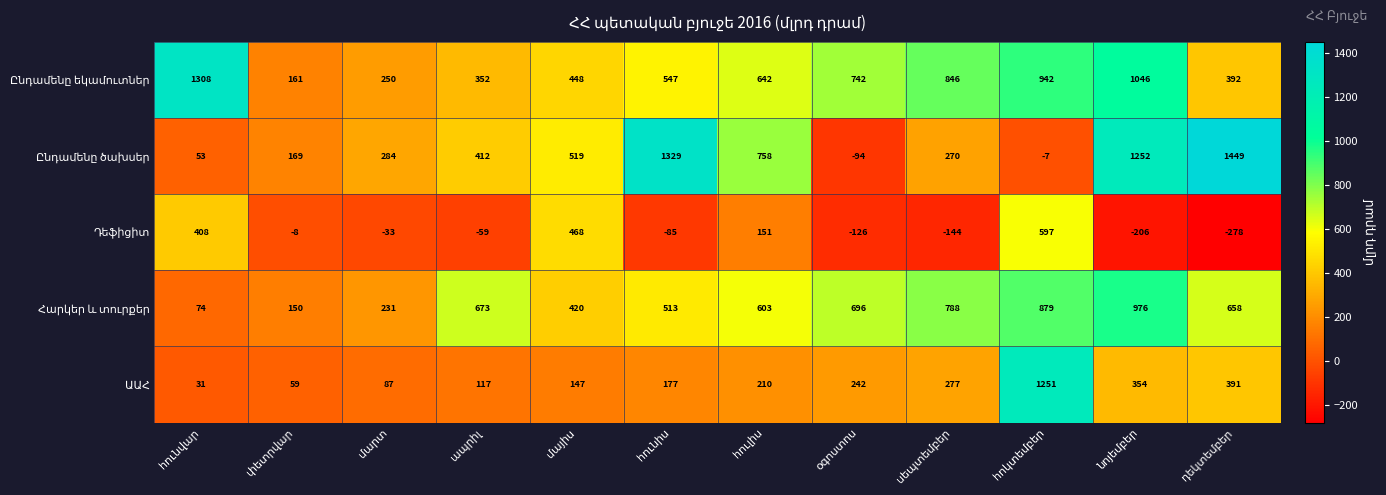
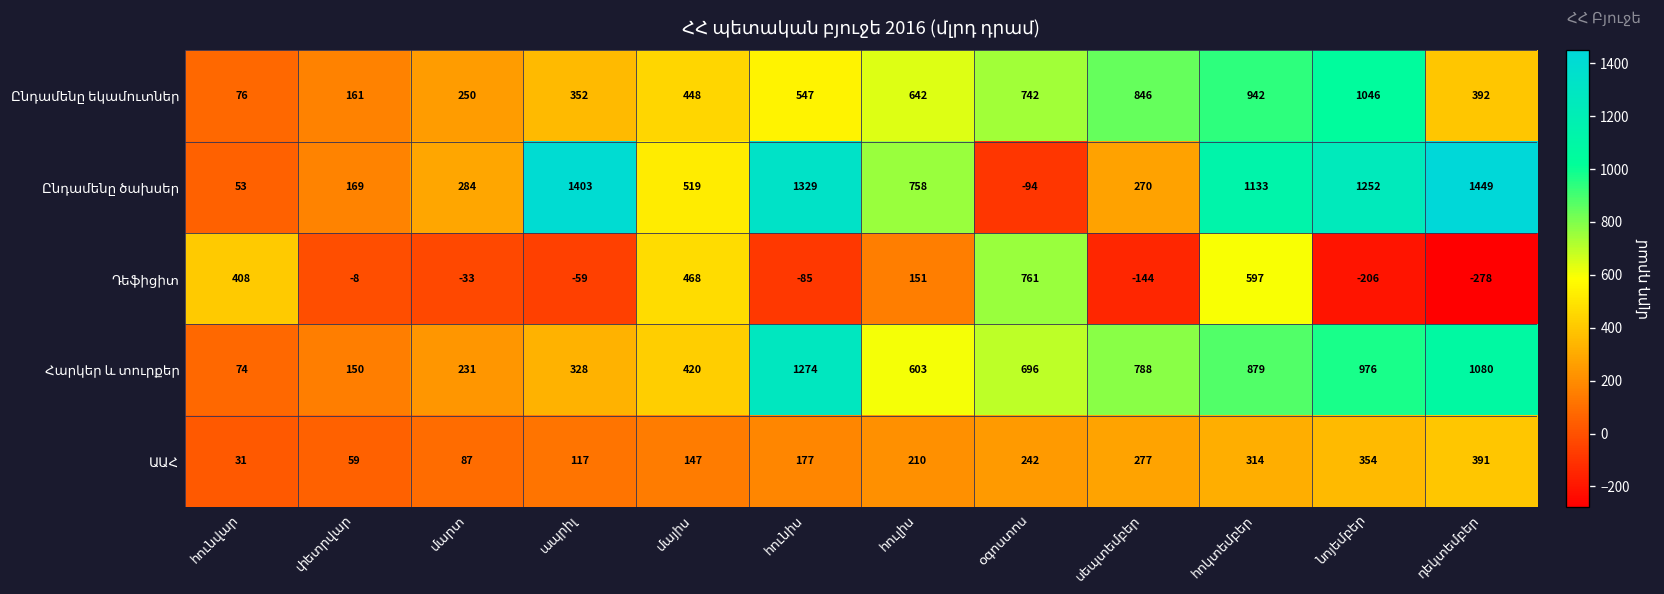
  {
    "Ընդամենը եկամուտներ": {
-     "հունվար": 1308,
+     "հունվար": 76,
      "փետրվար": 161,
      "մարտ": 250,
      "ապրիլ": 352,
      "մայիս": 448,
      "հունիս": 547,
      "հուլիս": 642,
      "օգոստոս": 742,
      "սեպտեմբեր": 846,
      "հոկտեմբեր": 942,
      "նոյեմբեր": 1046,
      "դեկտեմբեր": 392
    },
    "Ընդամենը ծախսեր": {
      "հունվար": 53,
      "փետրվար": 169,
      "մարտ": 284,
-     "ապրիլ": 412,
+     "ապրիլ": 1403,
      "մայիս": 519,
      "հունիս": 1329,
      "հուլիս": 758,
      "օգոստոս": -94,
      "սեպտեմբեր": 270,
-     "հոկտեմբեր": -7,
+     "հոկտեմբեր": 1133,
      "նոյեմբեր": 1252,
      "դեկտեմբեր": 1449
    },
    "Դեֆիցիտ": {
      "հունվար": 408,
      "փետրվար": -8,
      "մարտ": -33,
      "ապրիլ": -59,
      "մայիս": 468,
      "հունիս": -85,
      "հուլիս": 151,
-     "օգոստոս": -126,
+     "օգոստոս": 761,
      "սեպտեմբեր": -144,
      "հոկտեմբեր": 597,
      "նոյեմբեր": -206,
      "դեկտեմբեր": -278
    },
    "Հարկեր և տուրքեր": {
      "հունվար": 74,
      "փետրվար": 150,
      "մարտ": 231,
-     "ապրիլ": 673,
+     "ապրիլ": 328,
      "մայիս": 420,
-     "հունիս": 513,
+     "հունիս": 1274,
      "հուլիս": 603,
      "օգոստոս": 696,
      "սեպտեմբեր": 788,
      "հոկտեմբեր": 879,
      "նոյեմբեր": 976,
-     "դեկտեմբեր": 658
+     "դեկտեմբեր": 1080
    },
    "ԱԱՀ": {
      "հունվար": 31,
      "փետրվար": 59,
      "մարտ": 87,
      "ապրիլ": 117,
      "մայիս": 147,
      "հունիս": 177,
      "հուլիս": 210,
      "օգոստոս": 242,
      "սեպտեմբեր": 277,
-     "հոկտեմբեր": 1251,
+     "հոկտեմբեր": 314,
      "նոյեմբեր": 354,
      "դեկտեմբեր": 391
    }
  }
